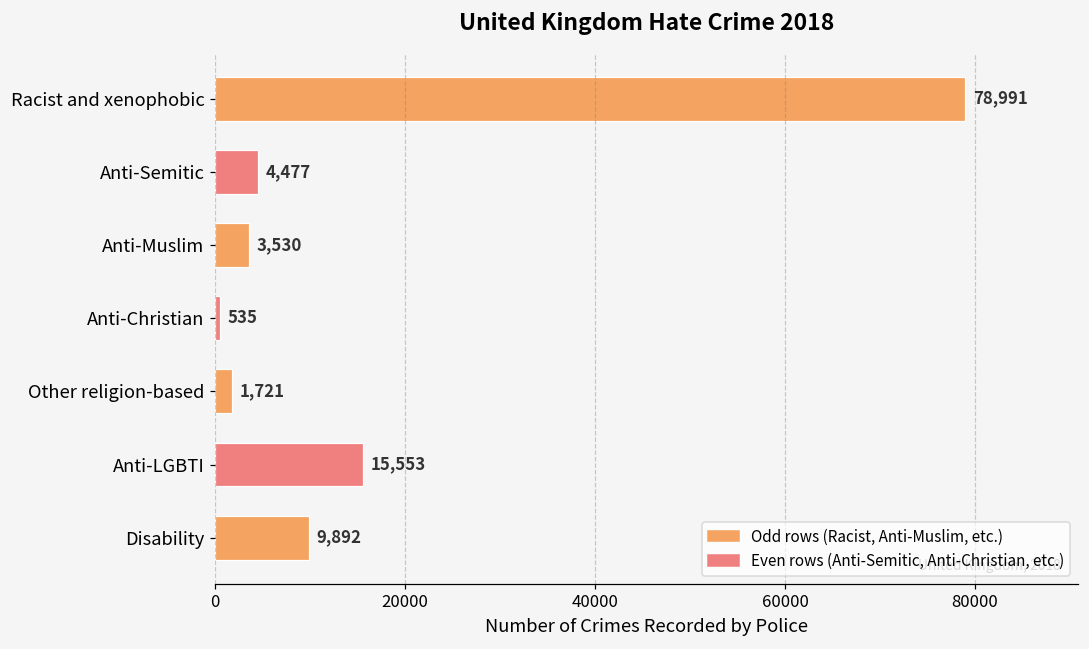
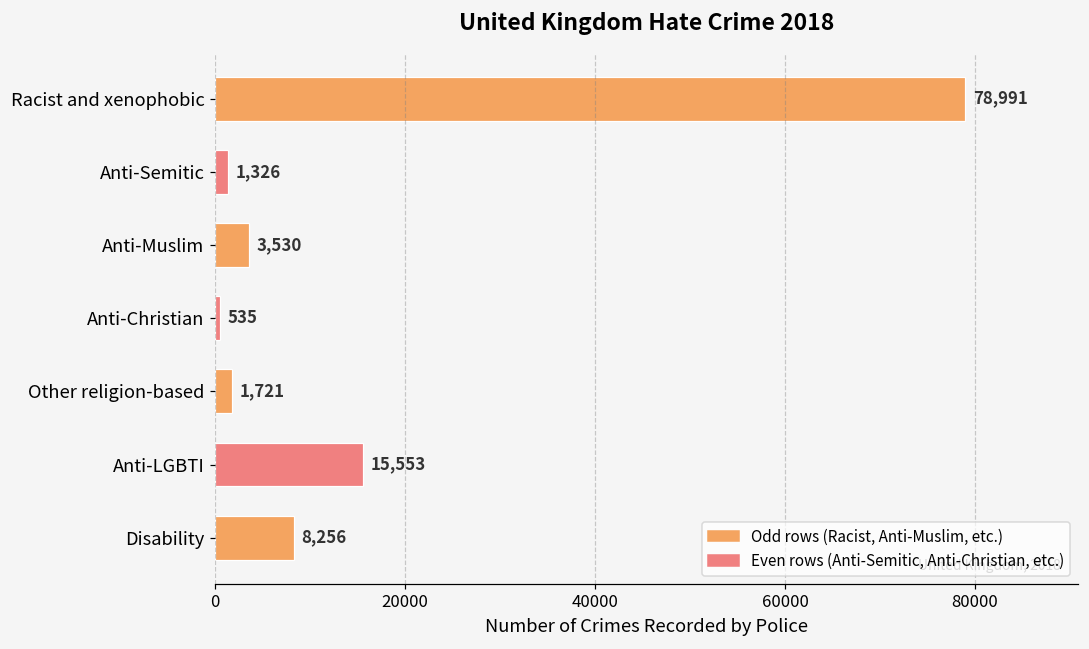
  {
    "Racist and xenophobic": "78,991",
-   "Anti-Semitic": "4,477",
+   "Anti-Semitic": "1,326",
    "Anti-Muslim": "3,530",
    "Anti-Christian": "535",
    "Other religion-based": "1,721",
    "Anti-LGBTI": "15,553",
-   "Disability": "9,892"
+   "Disability": "8,256"
  }
